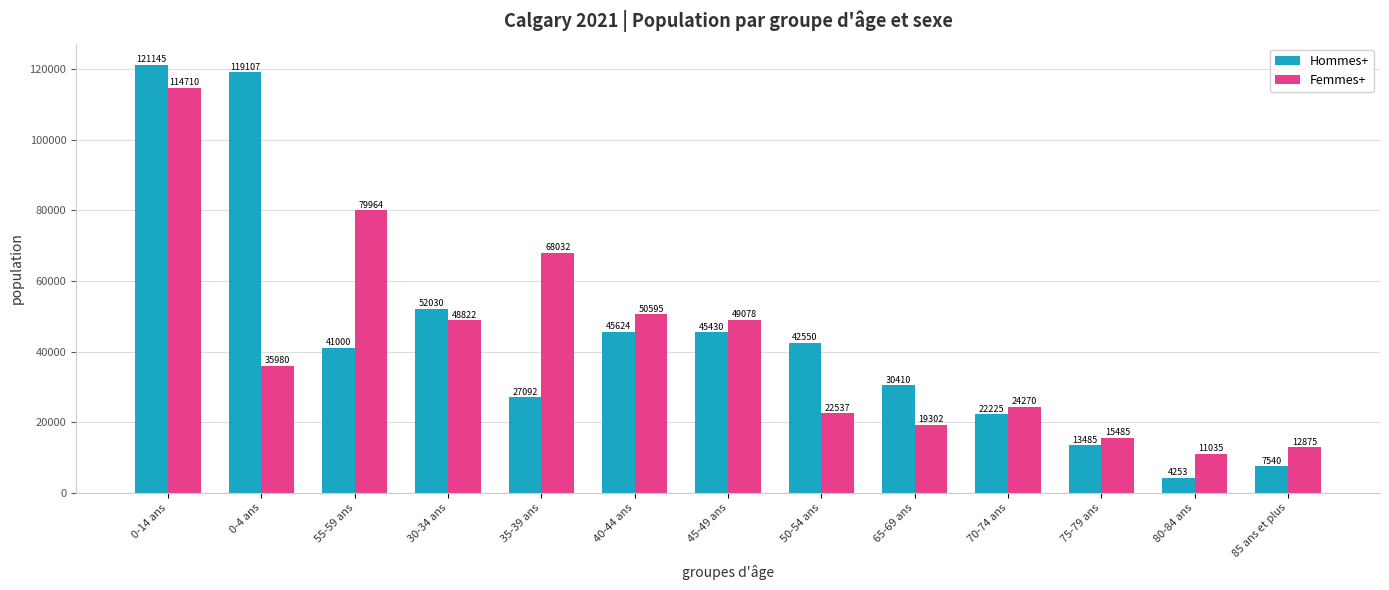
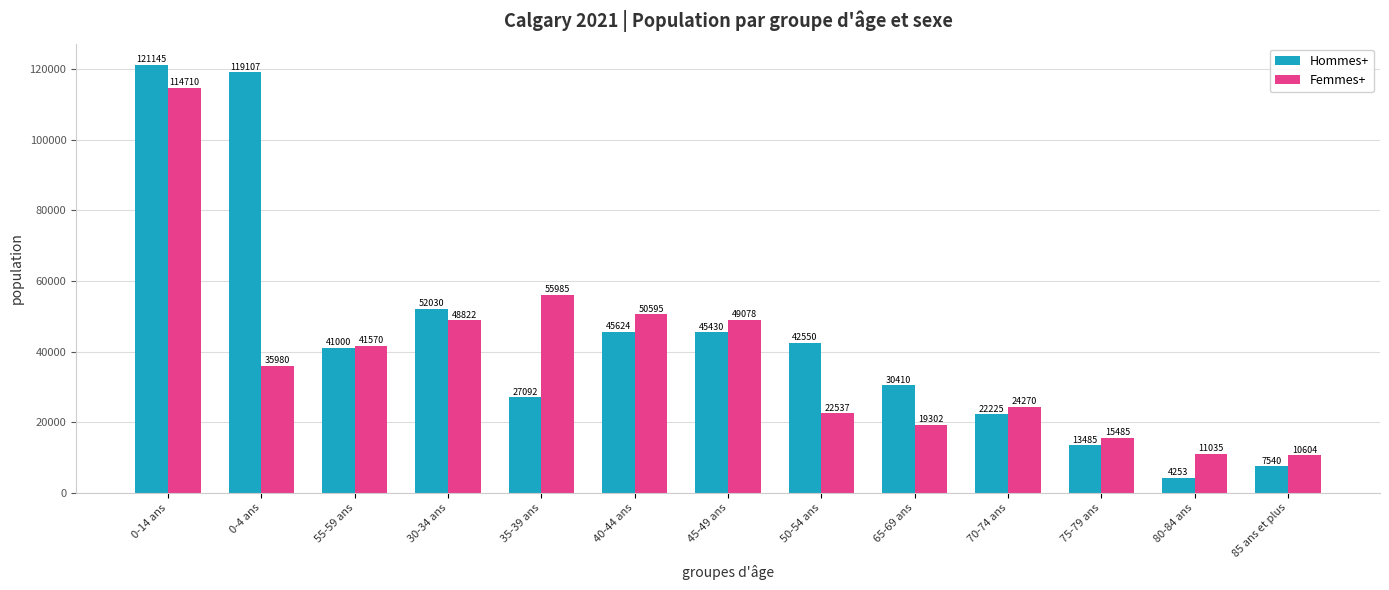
  {
    "Hommes+": {
      "0-14 ans": 121145,
      "0-4 ans": 119107,
      "55-59 ans": 41000,
      "30-34 ans": 52030,
      "35-39 ans": 27092,
      "40-44 ans": 45624,
      "45-49 ans": 45430,
      "50-54 ans": 42550,
      "65-69 ans": 30410,
      "70-74 ans": 22225,
      "75-79 ans": 13485,
      "80-84 ans": 4253,
      "85 ans et plus": 7540
    },
    "Femmes+": {
      "0-14 ans": 114710,
      "0-4 ans": 35980,
-     "55-59 ans": 79964,
+     "55-59 ans": 41570,
      "30-34 ans": 48822,
-     "35-39 ans": 68032,
+     "35-39 ans": 55985,
      "40-44 ans": 50595,
      "45-49 ans": 49078,
      "50-54 ans": 22537,
      "65-69 ans": 19302,
      "70-74 ans": 24270,
      "75-79 ans": 15485,
      "80-84 ans": 11035,
-     "85 ans et plus": 12875
+     "85 ans et plus": 10604
    }
  }
